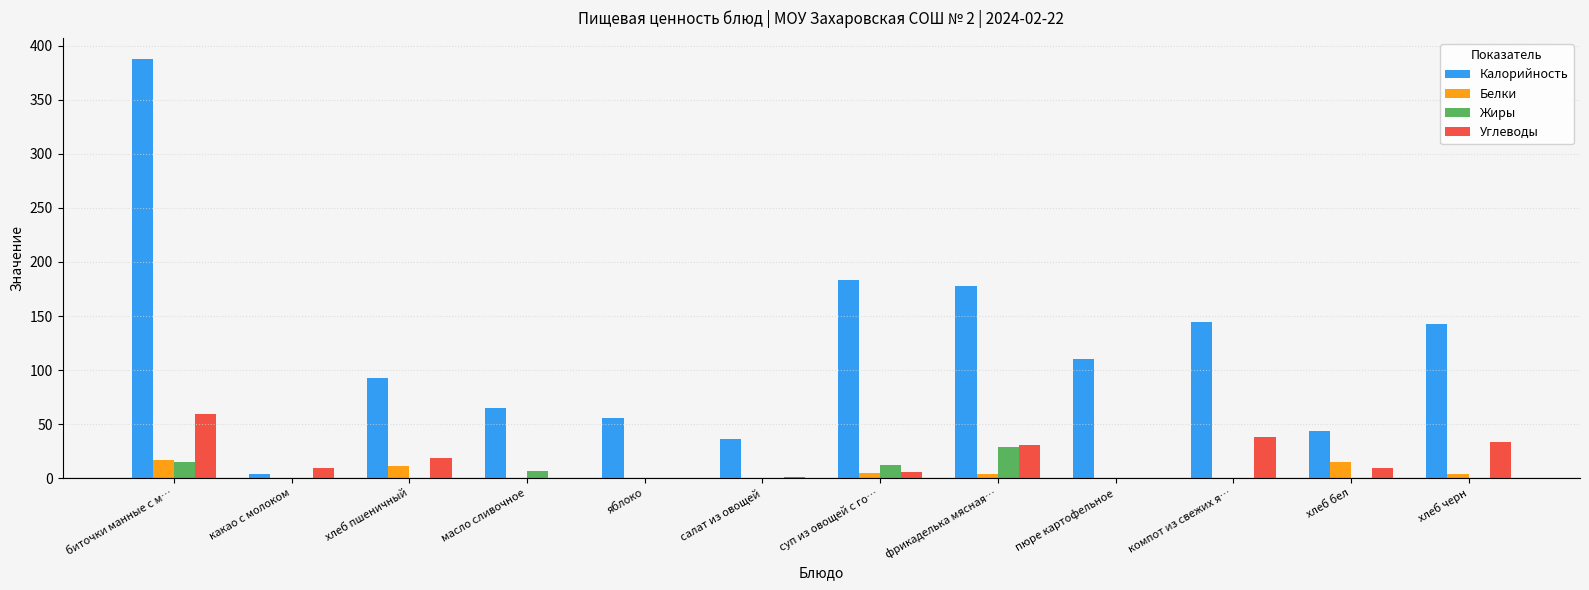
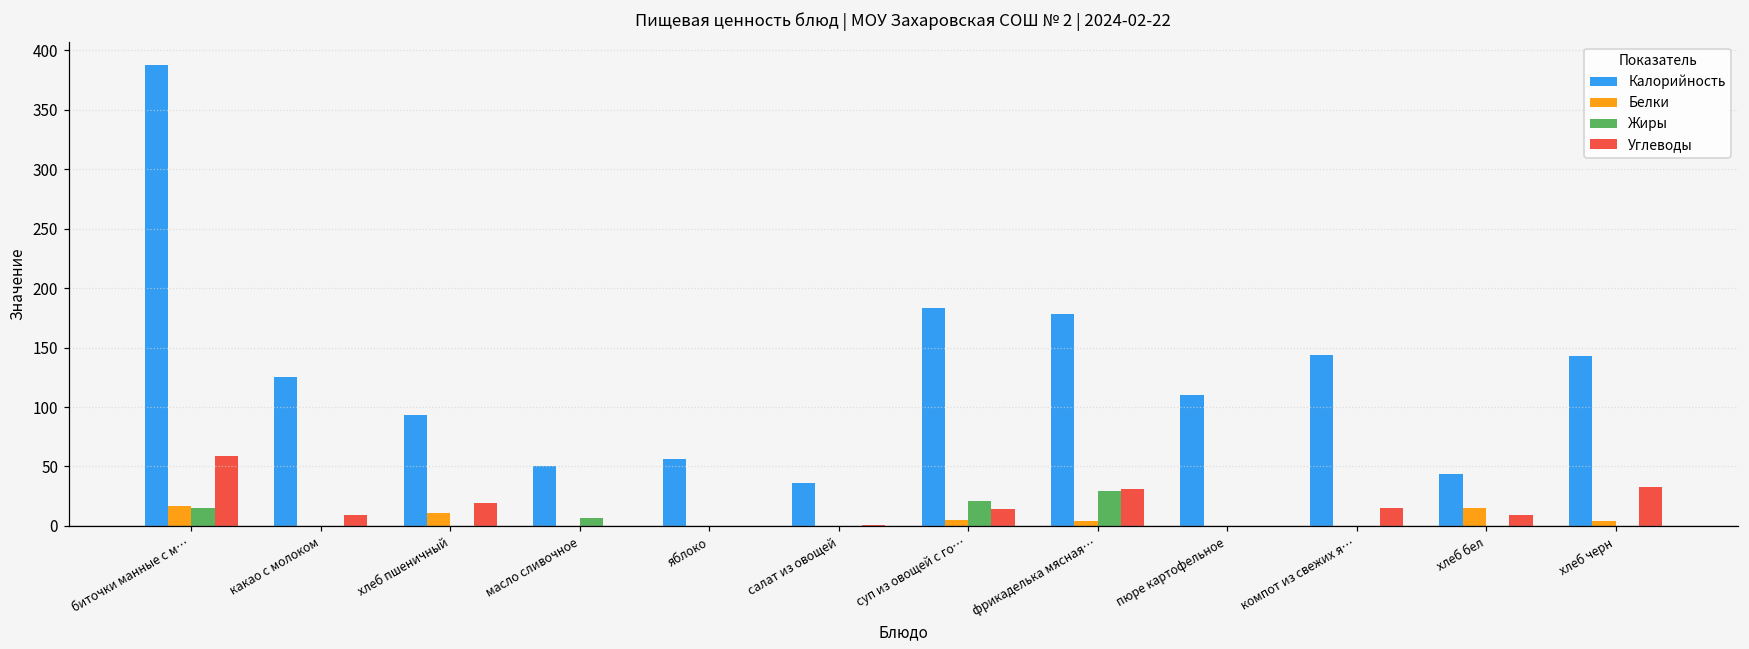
  {
    "Калорийность": {
      "биточки манные с м…": 388,
-     "какао с молоком": 4,
+     "какао с молоком": 125,
      "хлеб пшеничный": 93,
-     "масло сливочное": 65,
+     "масло сливочное": 50,
      "яблоко": 56,
      "салат из овощей": 36,
      "суп из овощей с го…": 183,
      "фрикаделька мясная…": 178,
      "пюре картофельное": 110,
      "компот из свежих я…": 144,
      "хлеб бел": 44,
      "хлеб черн": 143
    },
    "Белки": {
      "биточки манные с м…": 17,
      "какао с молоком": 0,
      "хлеб пшеничный": 11,
      "масло сливочное": 0,
      "яблоко": 0,
      "салат из овощей": 0,
      "суп из овощей с го…": 5,
      "фрикаделька мясная…": 4,
      "пюре картофельное": 0,
      "компот из свежих я…": 0,
      "хлеб бел": 15,
      "хлеб черн": 4
    },
    "Жиры": {
      "биточки манные с м…": 15,
      "какао с молоком": 0,
      "хлеб пшеничный": 0,
      "масло сливочное": 7,
      "яблоко": 0,
      "салат из овощей": 0,
-     "суп из овощей с го…": 12,
+     "суп из овощей с го…": 21,
      "фрикаделька мясная…": 29,
      "пюре картофельное": 0,
      "компот из свежих я…": 0,
      "хлеб бел": 0,
      "хлеб черн": 0
    },
    "Углеводы": {
      "биточки манные с м…": 59,
      "какао с молоком": 9,
      "хлеб пшеничный": 19,
      "масло сливочное": 0,
      "яблоко": 0,
-     "суп из овощей с го…": 6,
+     "суп из овощей с го…": 14,
      "фрикаделька мясная…": 31,
      "пюре картофельное": 0,
-     "компот из свежих я…": 38,
+     "компот из свежих я…": 15,
      "хлеб бел": 9,
      "хлеб черн": 33
    }
  }
